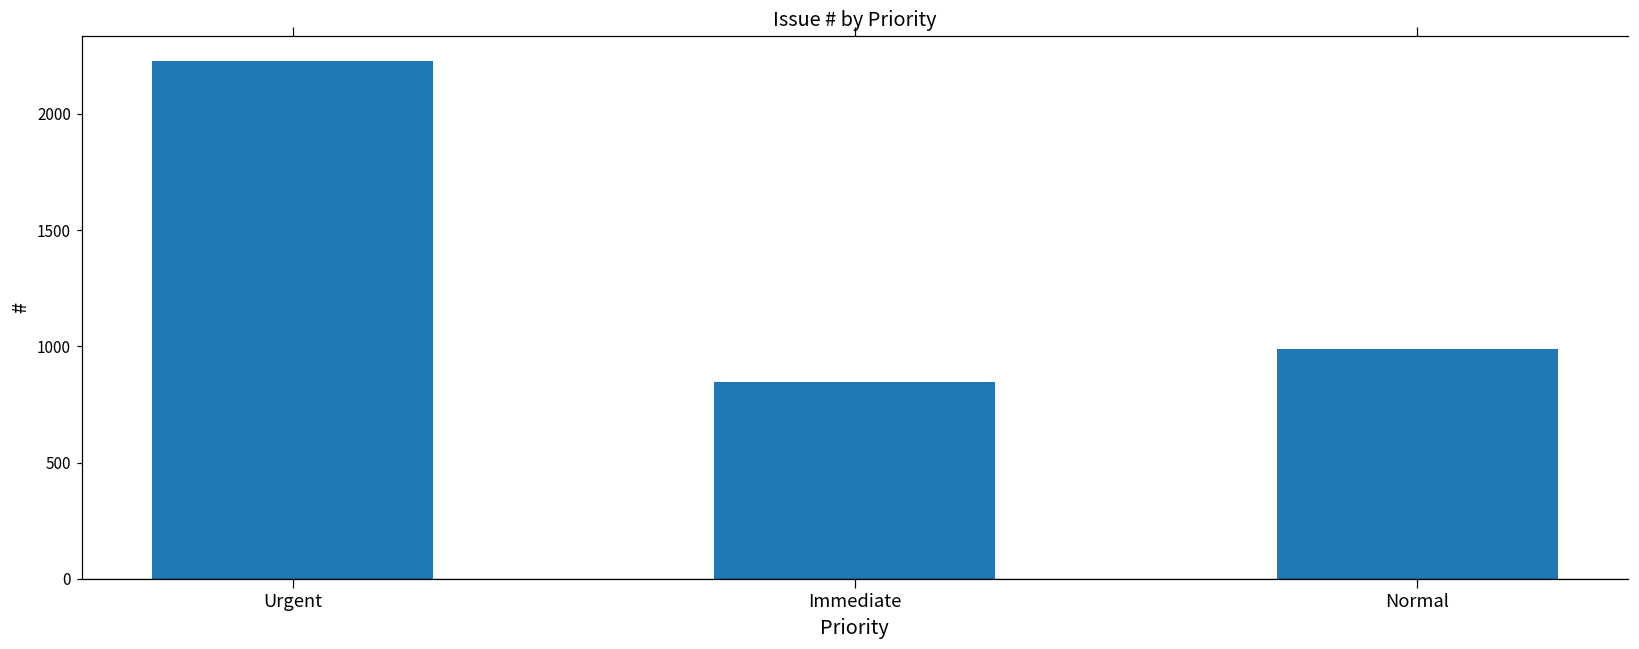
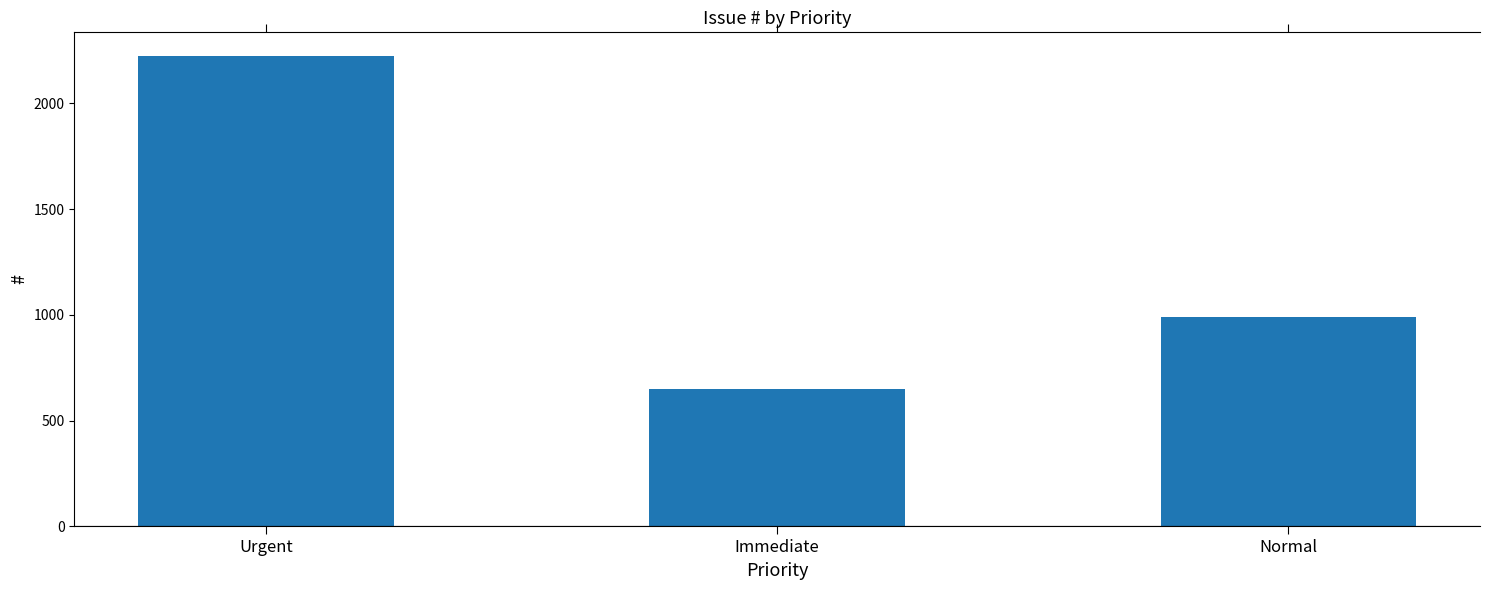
  {
    "Urgent": 2230,
-   "Immediate": 850,
+   "Immediate": 650,
    "Normal": 990
  }
